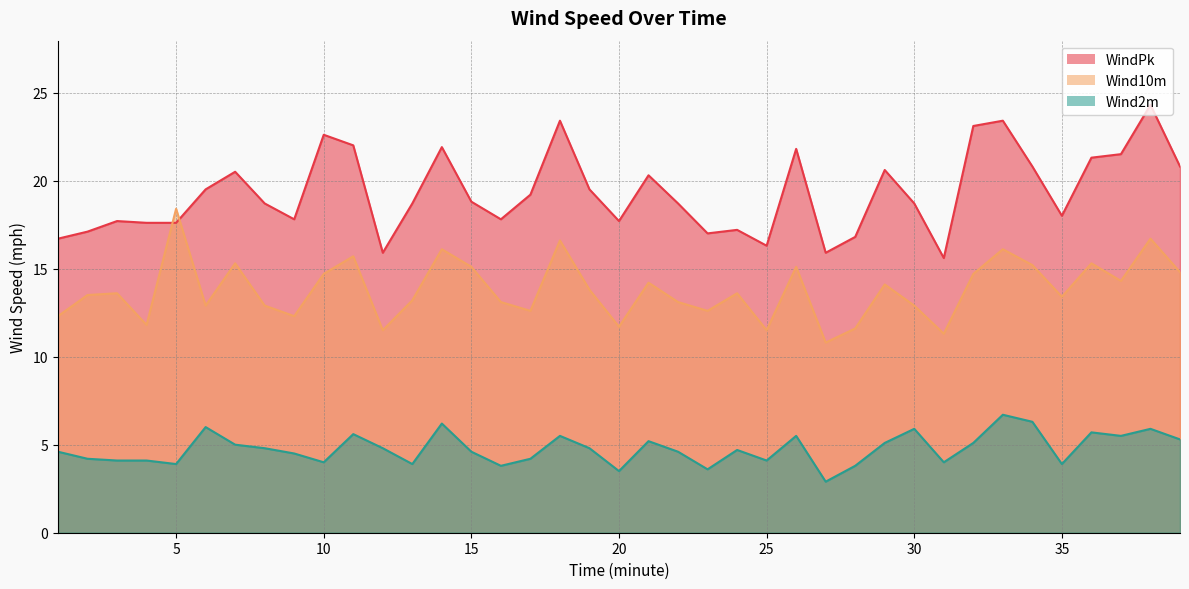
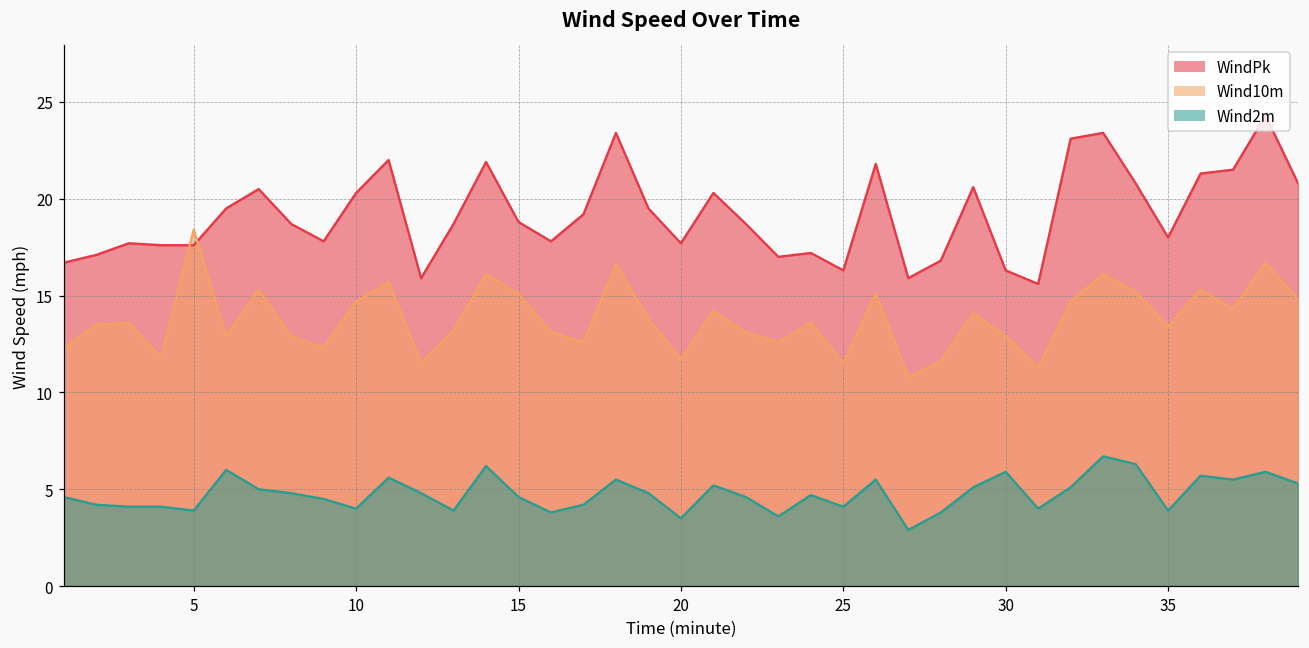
  {
    "WindPk": {
      "5": 17.6,
-     "10": 22.6,
+     "10": 20.3,
      "15": 18.8,
      "20": 17.7,
      "25": 16.3,
-     "30": 18.7,
+     "30": 16.3,
      "35": 18.0
    },
    "Wind10m": {
      "5": 18.4,
      "10": 14.7,
      "15": 15.1,
      "20": 11.7,
      "25": 11.5,
      "30": 12.9,
      "35": 13.4
    },
    "Wind2m": {
      "5": 3.9,
      "10": 4.0,
      "15": 4.6,
      "20": 3.5,
      "25": 4.1,
      "30": 5.9,
      "35": 3.9
    }
  }
